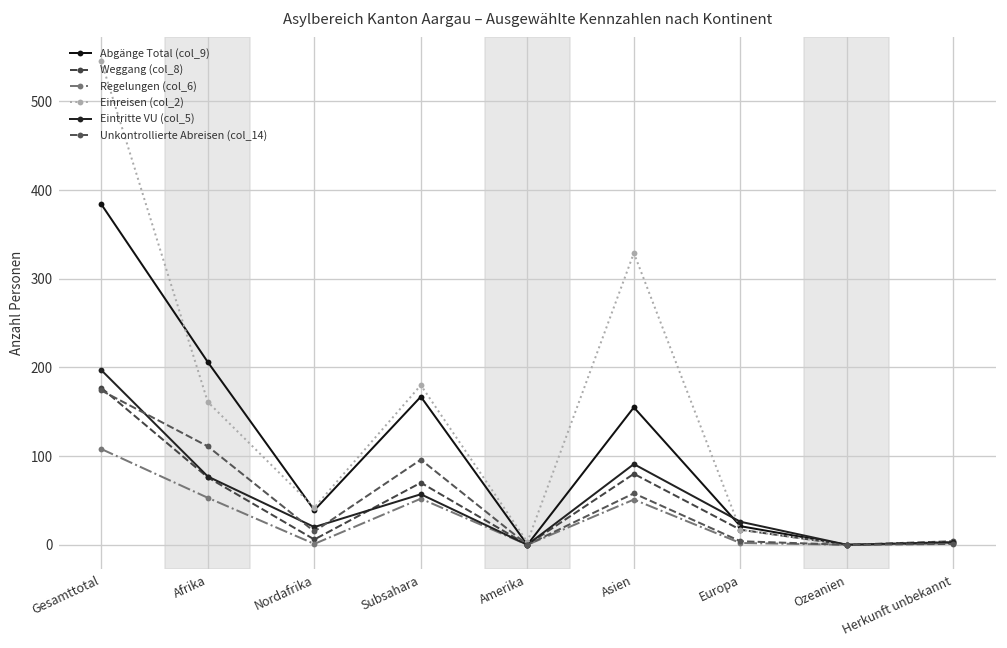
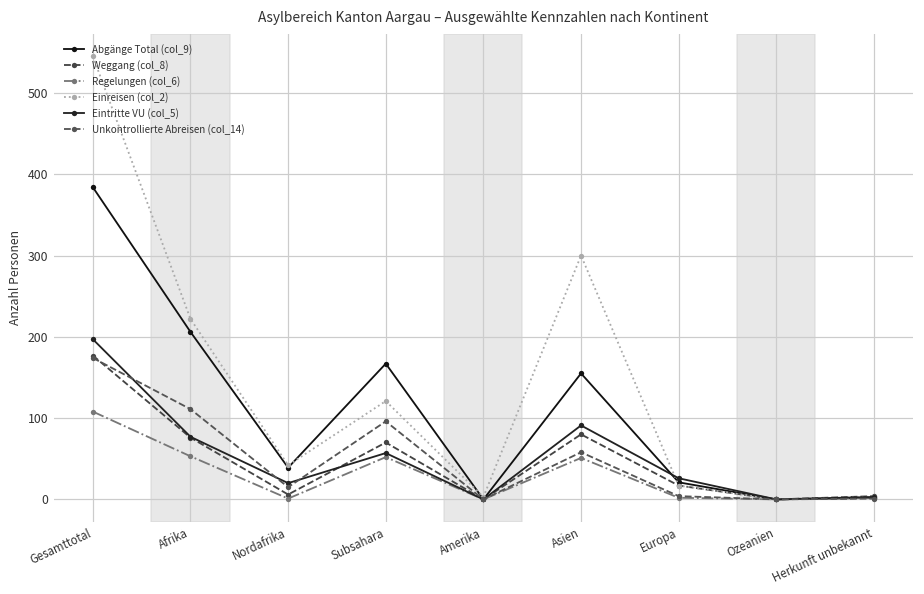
  {
    "Einreisen (col_2)": {
      "Gesamttotal": 550,
-     "Afrika": 160,
-     "Subsahara": 180,
-     "Asien": 330
+     "Afrika": 220,
+     "Subsahara": 120,
+     "Asien": 300
    }
  }
